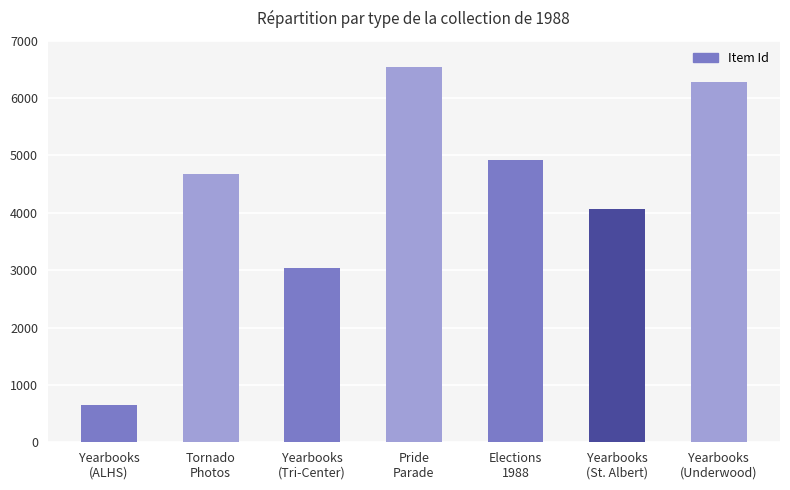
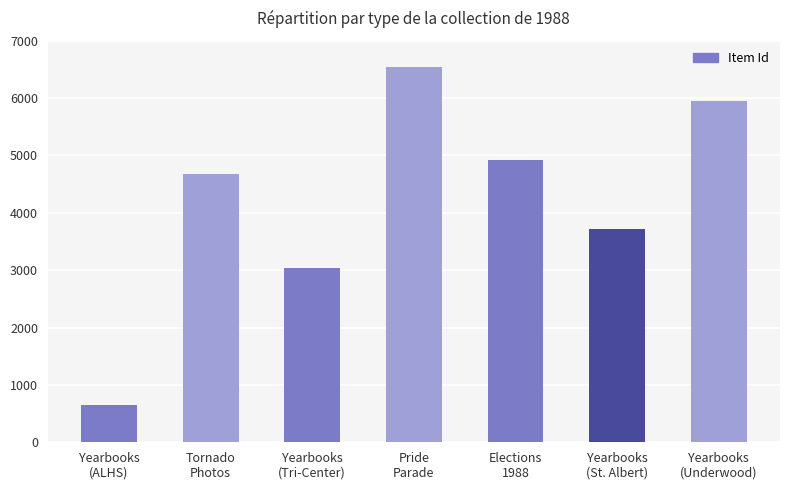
  {
    "Yearbooks (ALHS)": 600,
    "Tornado Photos": 4700,
    "Yearbooks (Tri-Center)": 3000,
    "Pride Parade": 6500,
    "Elections 1988": 4900,
-   "Yearbooks (St. Albert)": 4100,
-   "Yearbooks (Underwood)": 6300
+   "Yearbooks (St. Albert)": 3700,
+   "Yearbooks (Underwood)": 6000
  }
